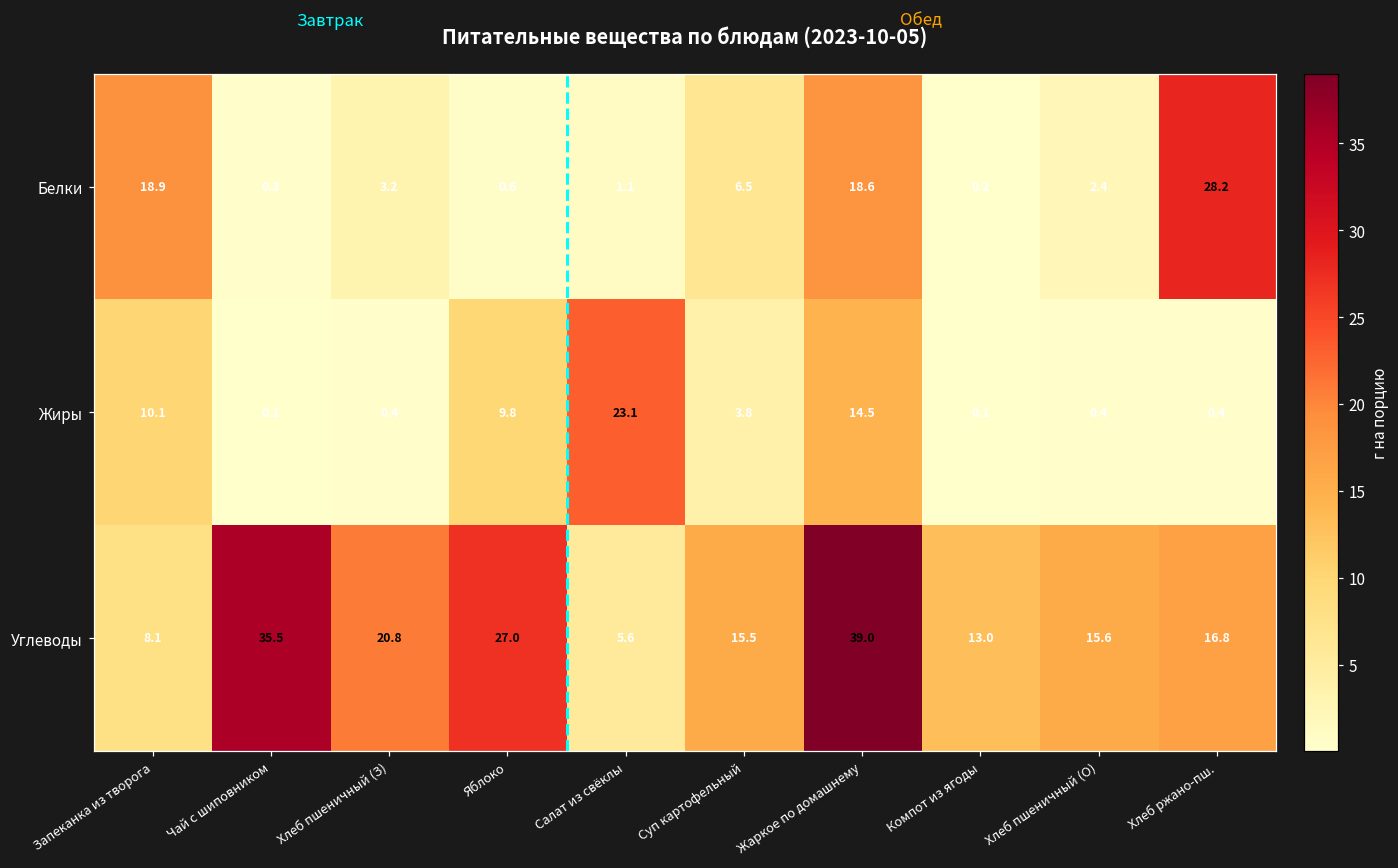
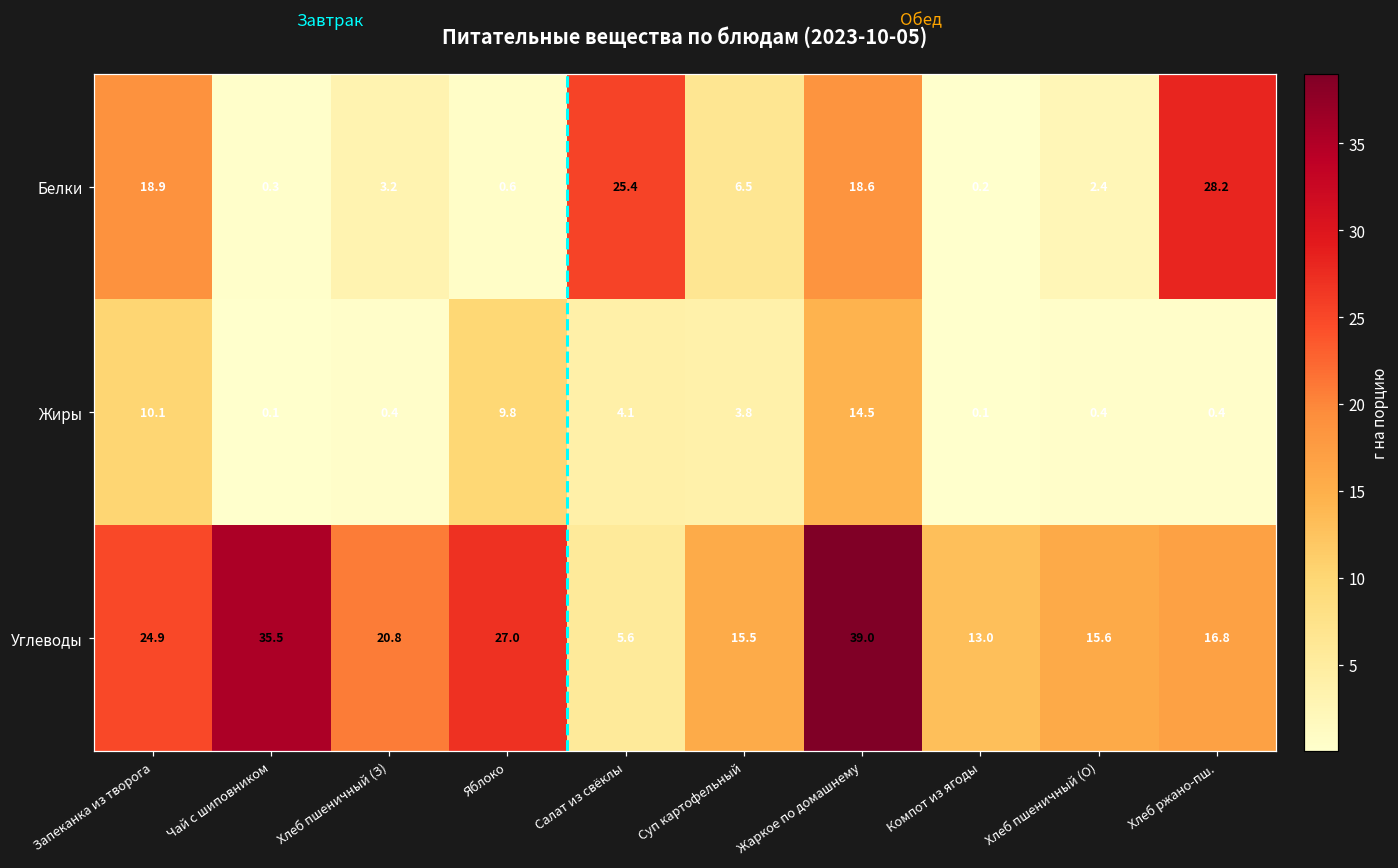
  {
    "Белки": {
      "Запеканка из творога": 18.9,
      "Чай с шиповником": 0.3,
      "Хлеб пшеничный (З)": 3.2,
      "Яблоко": 0.6,
-     "Салат из свёклы": 1.1,
+     "Салат из свёклы": 25.4,
      "Суп картофельный": 6.5,
      "Жаркое по домашнему": 18.6,
      "Компот из ягоды": 0.2,
      "Хлеб пшеничный (О)": 2.4,
      "Хлеб ржано-пш.": 28.2
    },
    "Жиры": {
      "Запеканка из творога": 10.1,
      "Чай с шиповником": 0.1,
      "Хлеб пшеничный (З)": 0.4,
      "Яблоко": 9.8,
-     "Салат из свёклы": 23.1,
+     "Салат из свёклы": 4.1,
      "Суп картофельный": 3.8,
      "Жаркое по домашнему": 14.5,
      "Компот из ягоды": 0.1,
      "Хлеб пшеничный (О)": 0.4,
      "Хлеб ржано-пш.": 0.4
    },
    "Углеводы": {
-     "Запеканка из творога": 8.1,
+     "Запеканка из творога": 24.9,
      "Чай с шиповником": 35.5,
      "Хлеб пшеничный (З)": 20.8,
      "Яблоко": 27.0,
      "Салат из свёклы": 5.6,
      "Суп картофельный": 15.5,
      "Жаркое по домашнему": 39.0,
      "Компот из ягоды": 13.0,
      "Хлеб пшеничный (О)": 15.6,
      "Хлеб ржано-пш.": 16.8
    }
  }
